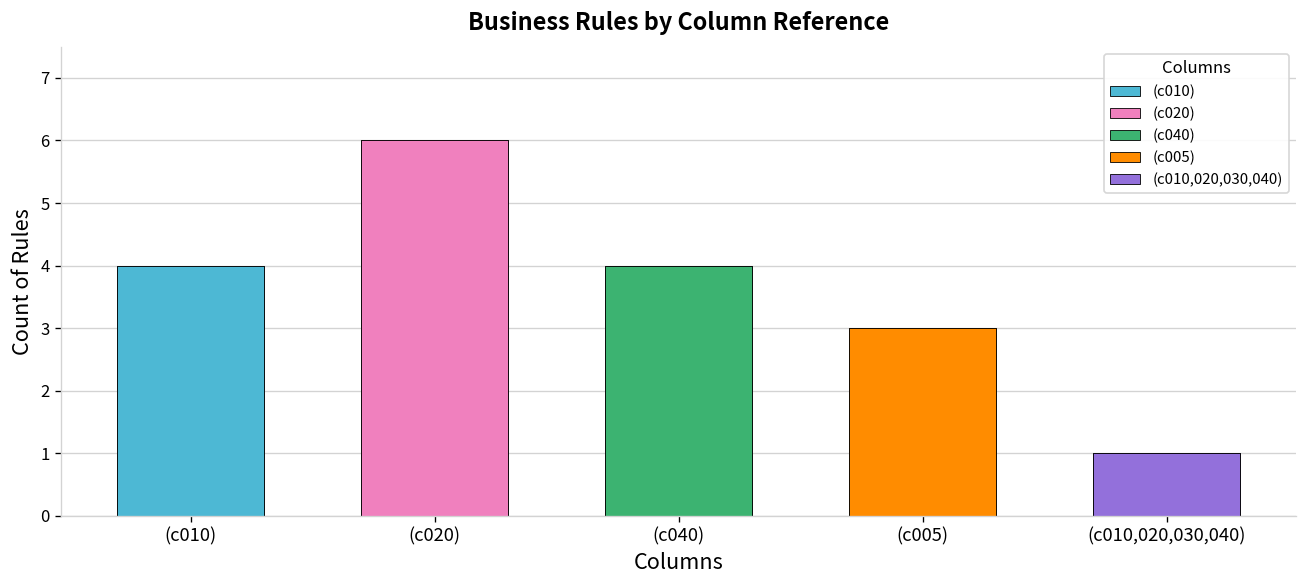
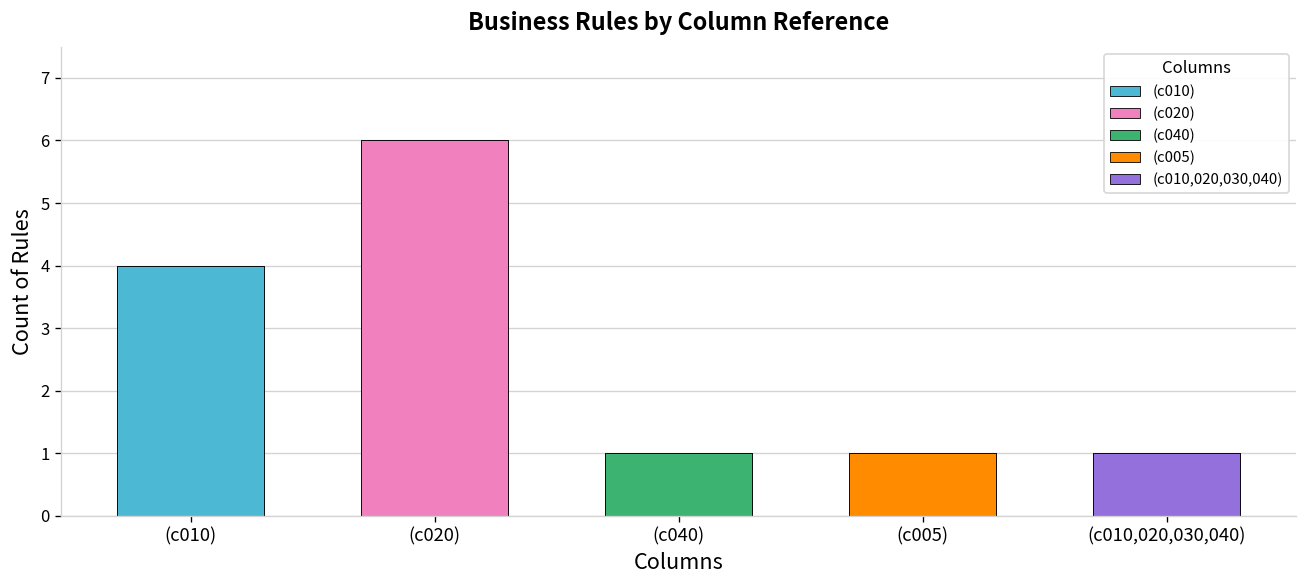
  {
    "(c020)": {
      "(c020)": 6
    },
    "(c040)": {
-     "(c040)": 4
+     "(c040)": 1
    },
    "(c005)": {
-     "(c005)": 3
+     "(c005)": 1
    },
    "(c010,020,030,040)": {
      "(c010,020,030,040)": 1
    }
  }
